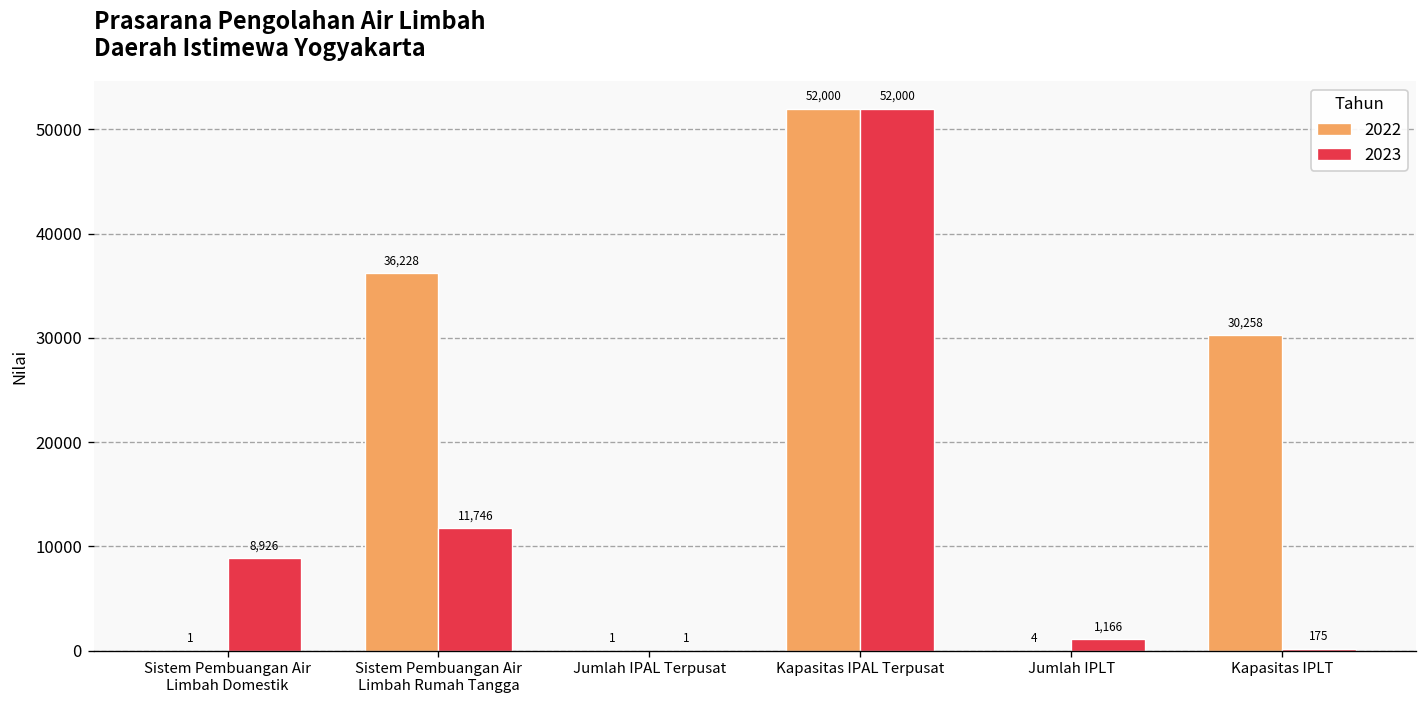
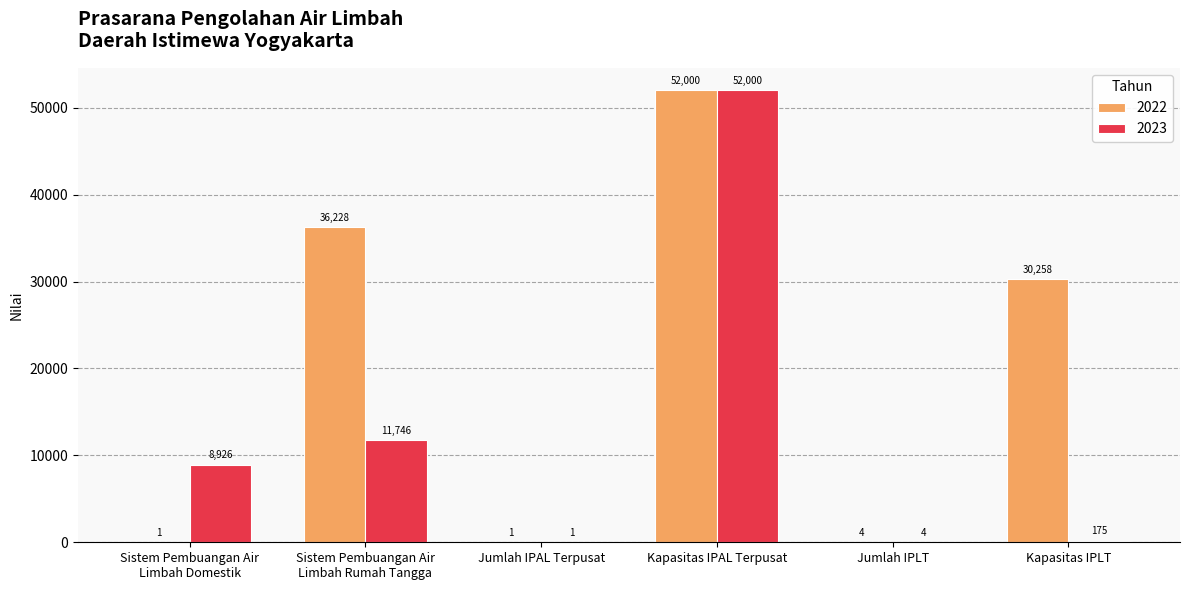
  {
    "2022": {
      "Sistem Pembuangan Air Limbah Domestik": "1",
      "Sistem Pembuangan Air Limbah Rumah Tangga": "36,228",
      "Jumlah IPAL Terpusat": "1",
      "Kapasitas IPAL Terpusat": "52,000",
      "Jumlah IPLT": "4",
      "Kapasitas IPLT": "30,258"
    },
    "2023": {
      "Sistem Pembuangan Air Limbah Domestik": "8,926",
      "Sistem Pembuangan Air Limbah Rumah Tangga": "11,746",
      "Jumlah IPAL Terpusat": "1",
      "Kapasitas IPAL Terpusat": "52,000",
-     "Jumlah IPLT": "1,166",
+     "Jumlah IPLT": "4",
      "Kapasitas IPLT": "175"
    }
  }
